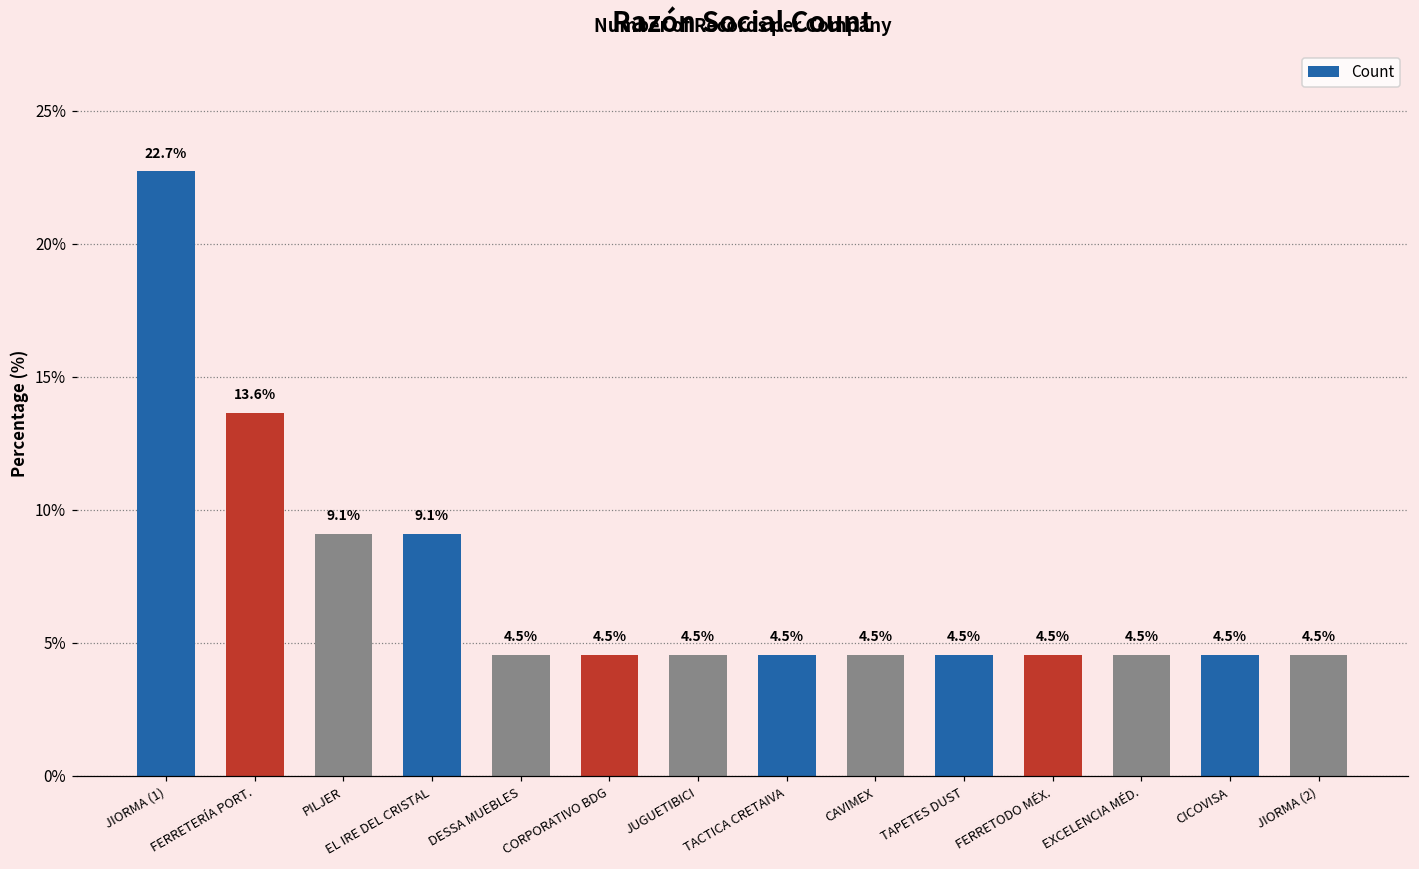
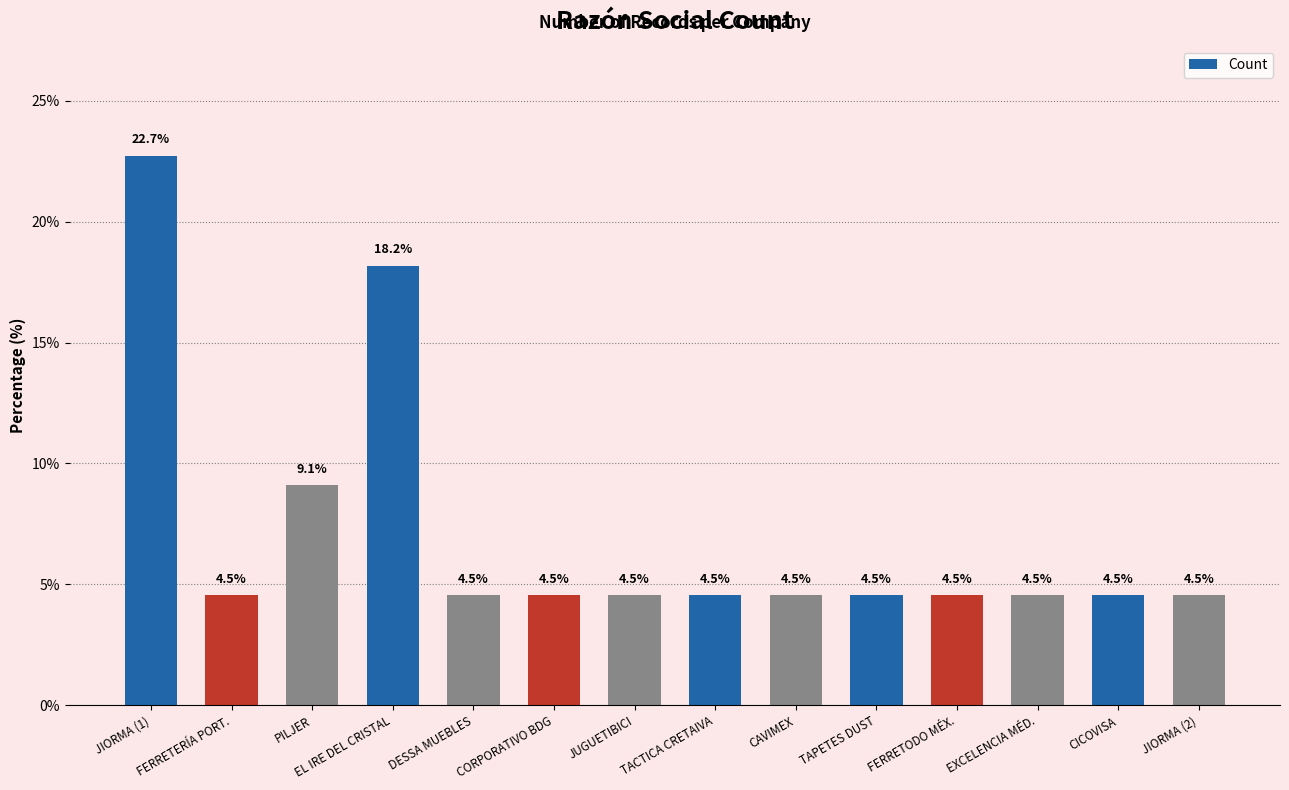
  {
    "JIORMA (1)": "22.7%",
-   "FERRETERÍA PORT.": "13.6%",
+   "FERRETERÍA PORT.": "4.5%",
    "PILJER": "9.1%",
-   "EL IRE DEL CRISTAL": "9.1%",
+   "EL IRE DEL CRISTAL": "18.2%",
    "DESSA MUEBLES": "4.5%",
    "CORPORATIVO BDG": "4.5%",
    "JUGUETIBICI": "4.5%",
    "TACTICA CRETAIVA": "4.5%",
    "CAVIMEX": "4.5%",
    "TAPETES DUST": "4.5%",
    "FERRETODO MÉX.": "4.5%",
    "EXCELENCIA MÉD.": "4.5%",
    "CICOVISA": "4.5%",
    "JIORMA (2)": "4.5%"
  }
